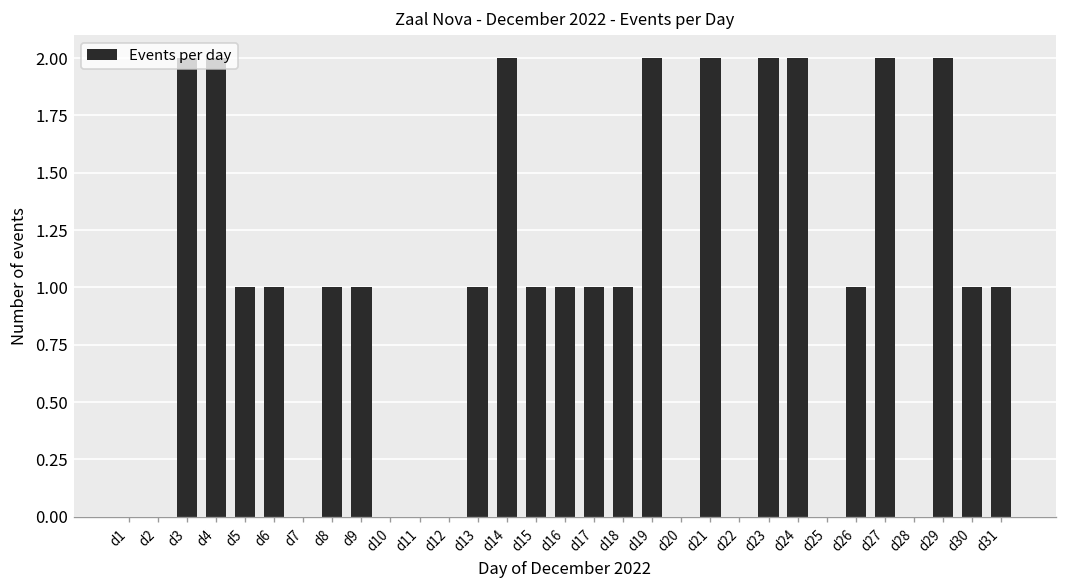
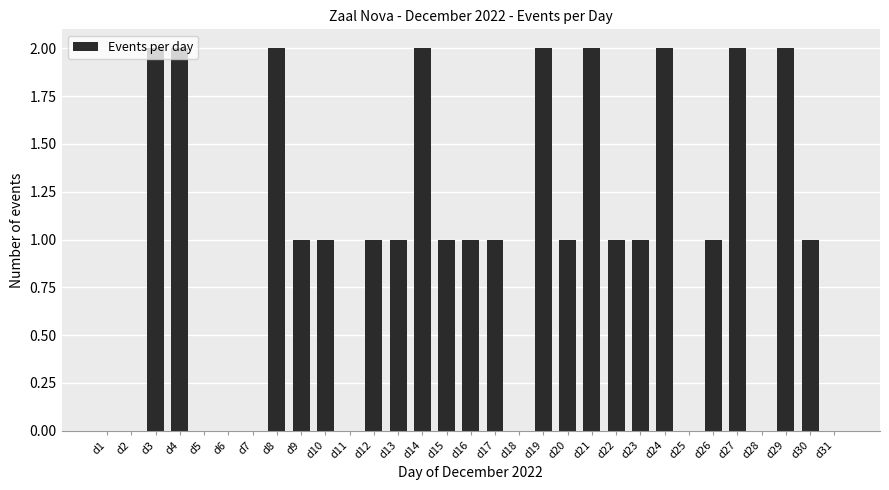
  {
    "d1": 0,
    "d2": 0,
-   "d5": 1,
-   "d6": 1,
+   "d5": 0,
+   "d6": 0,
    "d7": 0,
-   "d8": 1,
+   "d8": 2,
    "d9": 1,
-   "d10": 0,
+   "d10": 1,
    "d11": 0,
-   "d12": 0,
+   "d12": 1,
    "d13": 1,
    "d14": 2,
    "d15": 1,
    "d16": 1,
    "d17": 1,
-   "d18": 1,
+   "d18": 0,
    "d19": 2,
-   "d20": 0,
+   "d20": 1,
    "d21": 2,
-   "d22": 0,
-   "d23": 2,
+   "d22": 1,
+   "d23": 1,
    "d24": 2,
    "d25": 0,
    "d26": 1,
    "d27": 2,
    "d28": 0,
    "d29": 2,
    "d30": 1,
-   "d31": 1
+   "d31": 0
  }
